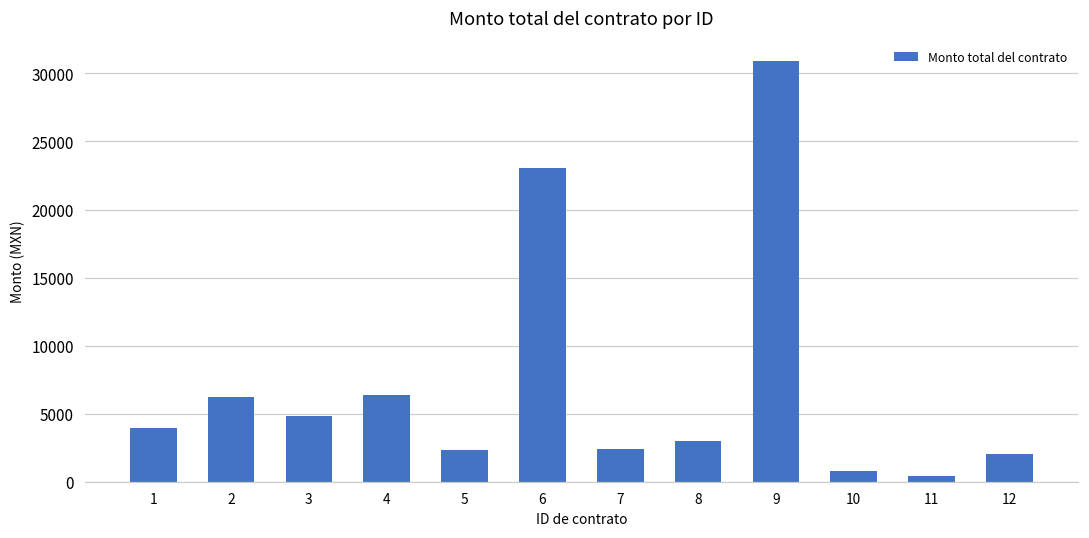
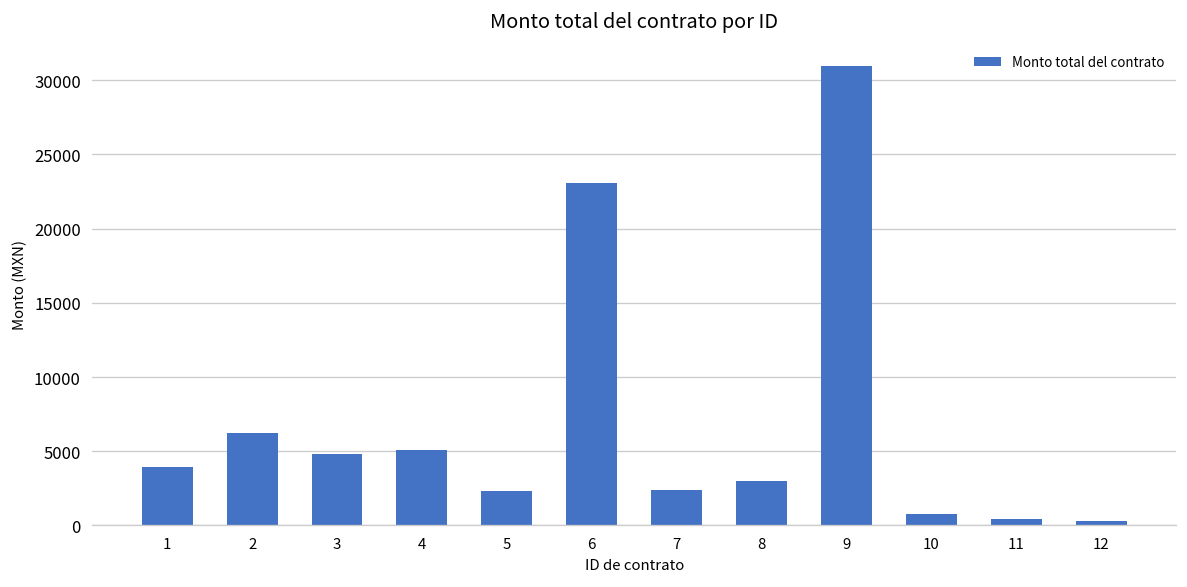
  {
    "1": 4000,
    "2": 6200,
    "3": 4800,
-   "4": 6400,
+   "4": 5100,
    "5": 2300,
    "6": 23100,
    "7": 2400,
    "8": 3000,
    "9": 30900,
    "10": 800,
    "11": 400,
-   "12": 2000
+   "12": 300
  }
